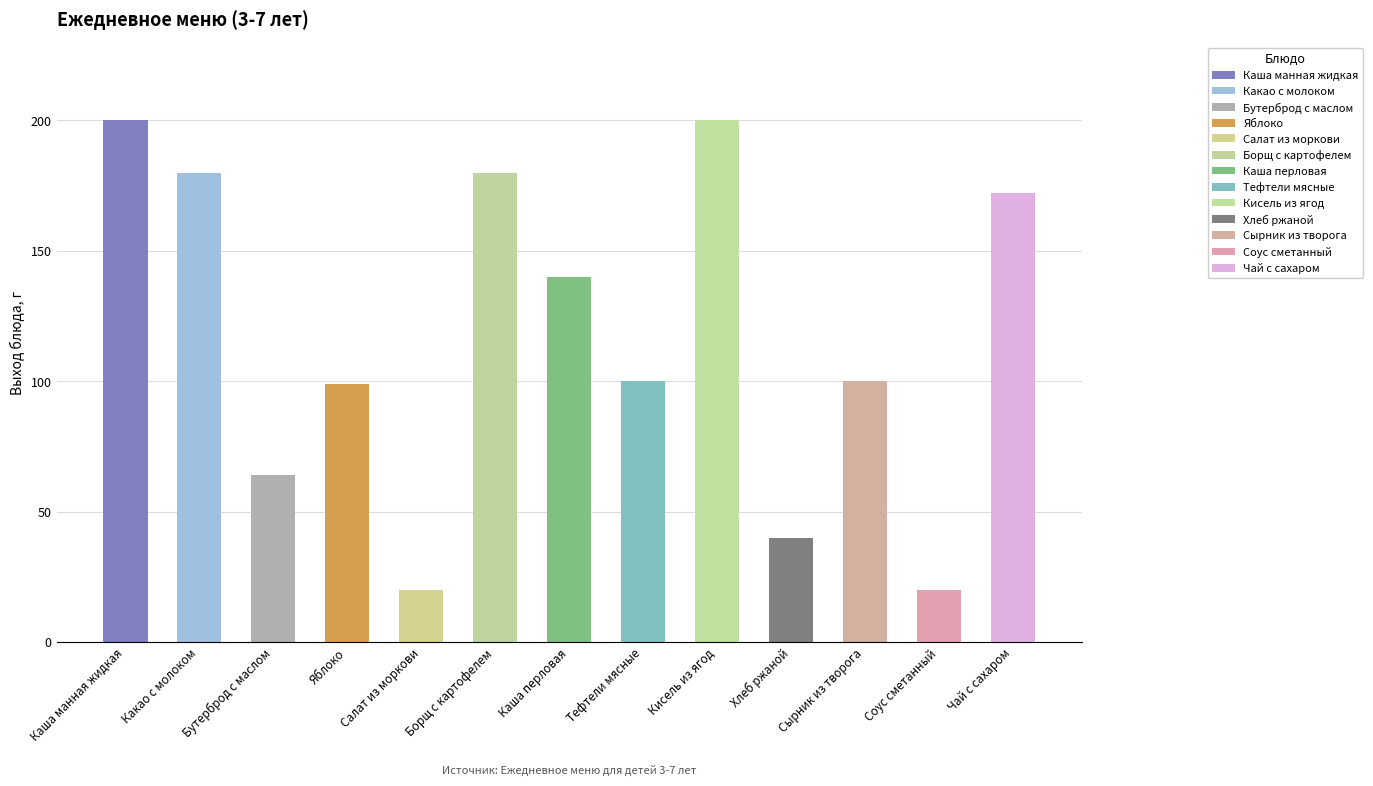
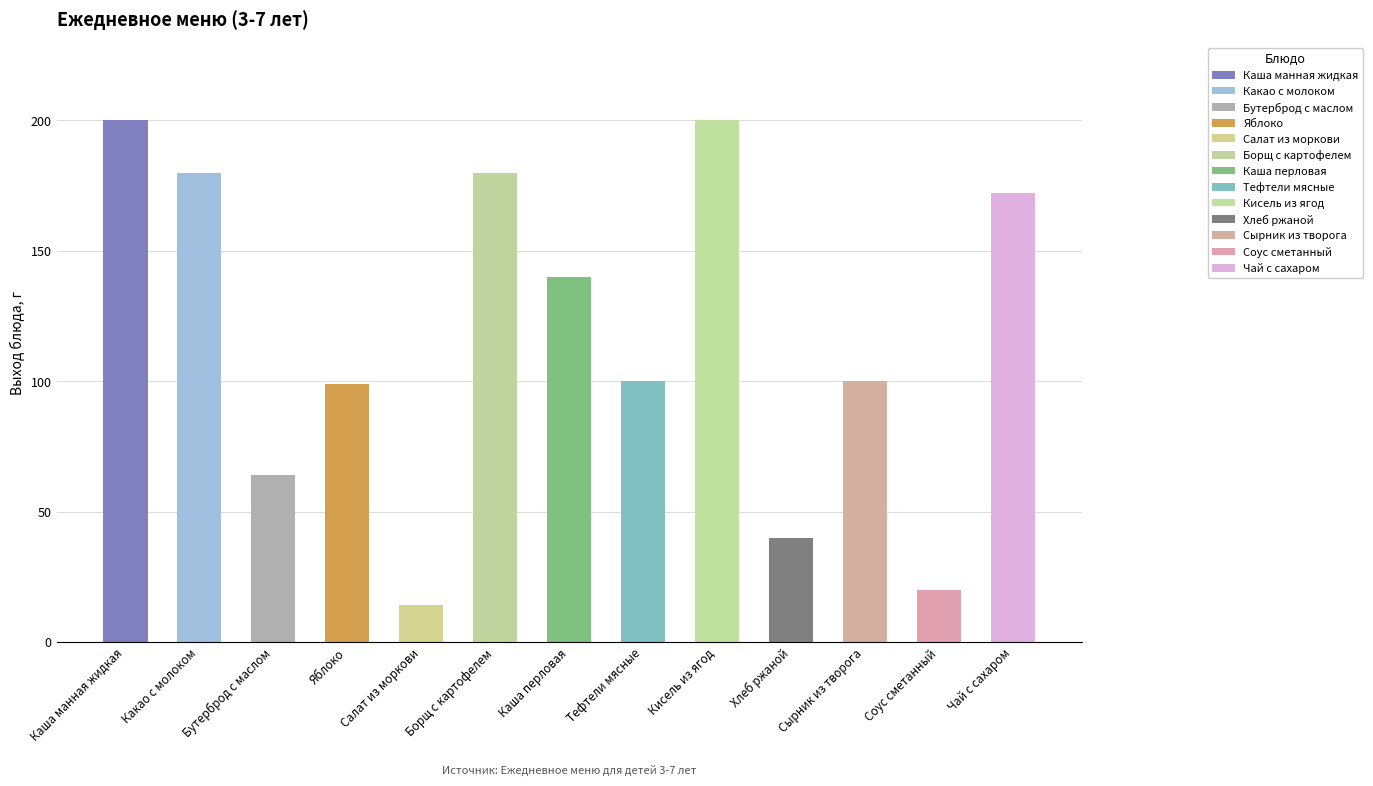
  {
    "Каша манная жидкая": 200,
    "Какао с молоком": 180,
    "Бутерброд с маслом": 64,
    "Яблоко": 99,
-   "Салат из моркови": 20,
+   "Салат из моркови": 14,
    "Борщ с картофелем": 180,
    "Каша перловая": 140,
    "Тефтели мясные": 100,
    "Кисель из ягод": 200,
    "Хлеб ржаной": 40,
    "Сырник из творога": 100,
    "Соус сметанный": 20,
    "Чай с сахаром": 172
  }
